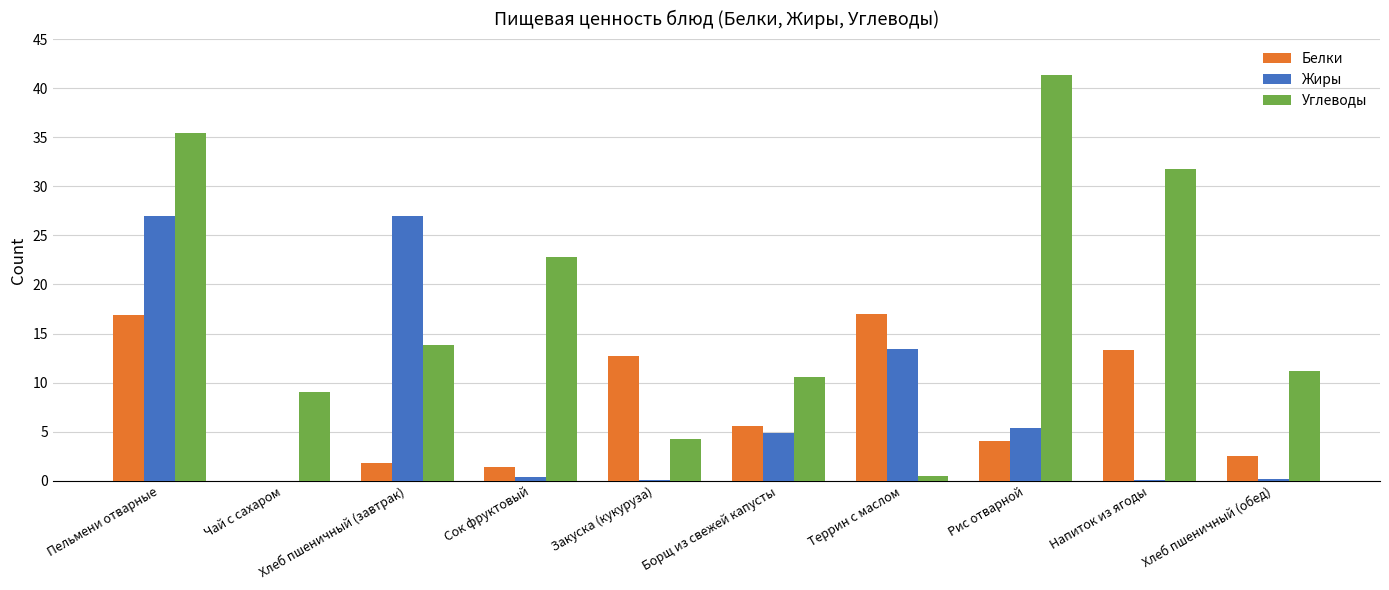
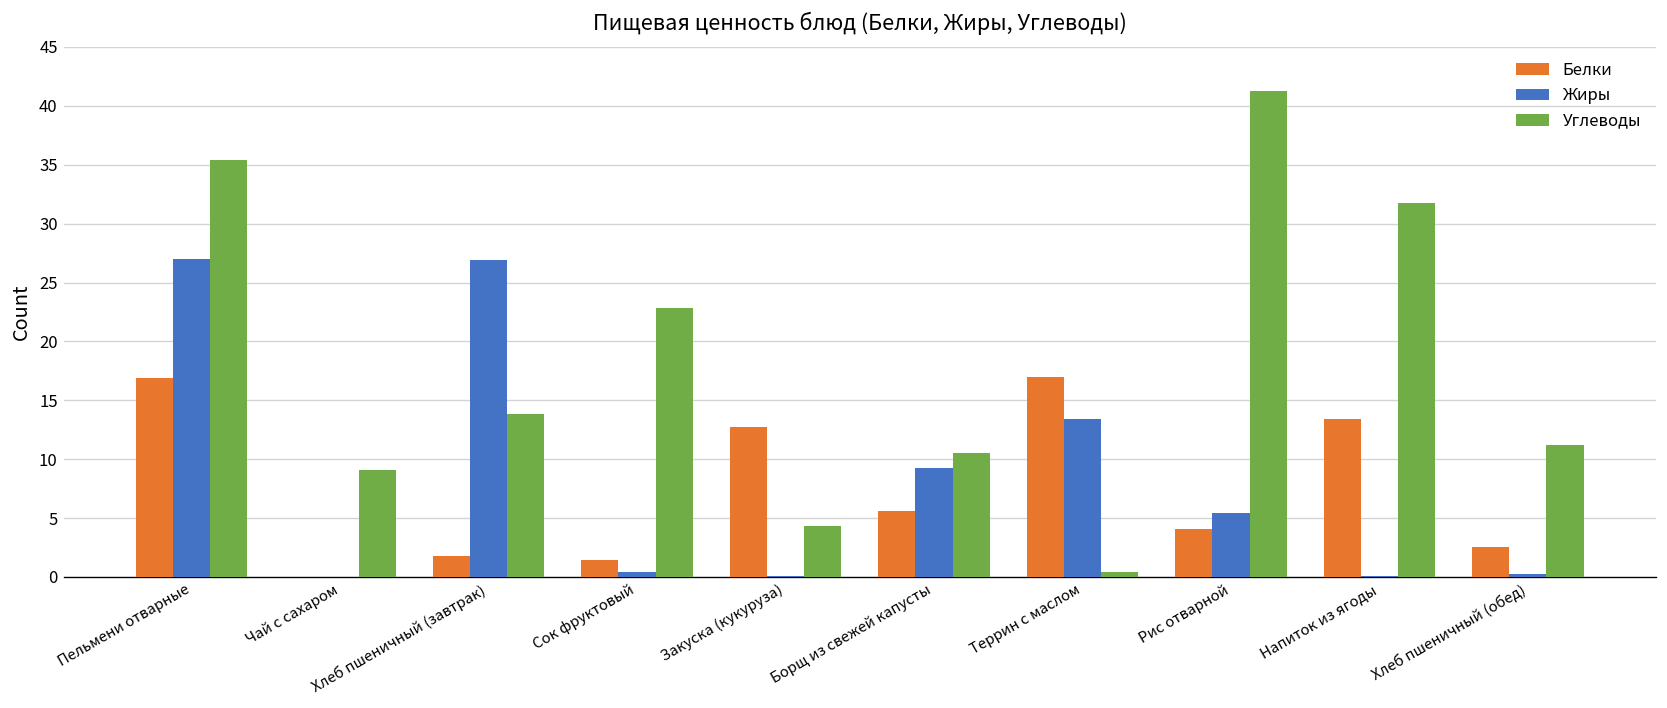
  {
    "Белки": {
      "Пельмени отварные": 17,
      "Чай с сахаром": 0,
      "Хлеб пшеничный (завтрак)": 2,
      "Сок фруктовый": 1,
      "Закуска (кукуруза)": 13,
      "Борщ из свежей капусты": 6,
      "Террин с маслом": 17,
      "Рис отварной": 4,
      "Напиток из ягоды": 13,
      "Хлеб пшеничный (обед)": 3
    },
    "Жиры": {
      "Пельмени отварные": 27,
      "Чай с сахаром": 0,
      "Хлеб пшеничный (завтрак)": 27,
      "Сок фруктовый": 0,
-     "Борщ из свежей капусты": 5,
+     "Борщ из свежей капусты": 9,
      "Террин с маслом": 13,
      "Рис отварной": 5
    },
    "Углеводы": {
      "Пельмени отварные": 35,
      "Чай с сахаром": 9,
      "Хлеб пшеничный (завтрак)": 14,
      "Сок фруктовый": 23,
      "Закуска (кукуруза)": 4,
      "Борщ из свежей капусты": 11,
      "Террин с маслом": 0,
      "Рис отварной": 41,
      "Напиток из ягоды": 32,
      "Хлеб пшеничный (обед)": 11
    }
  }
